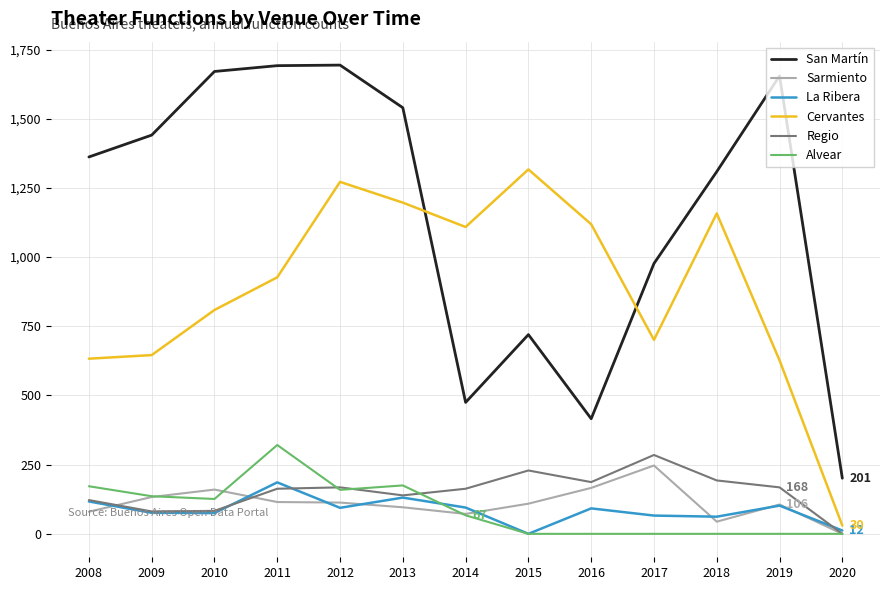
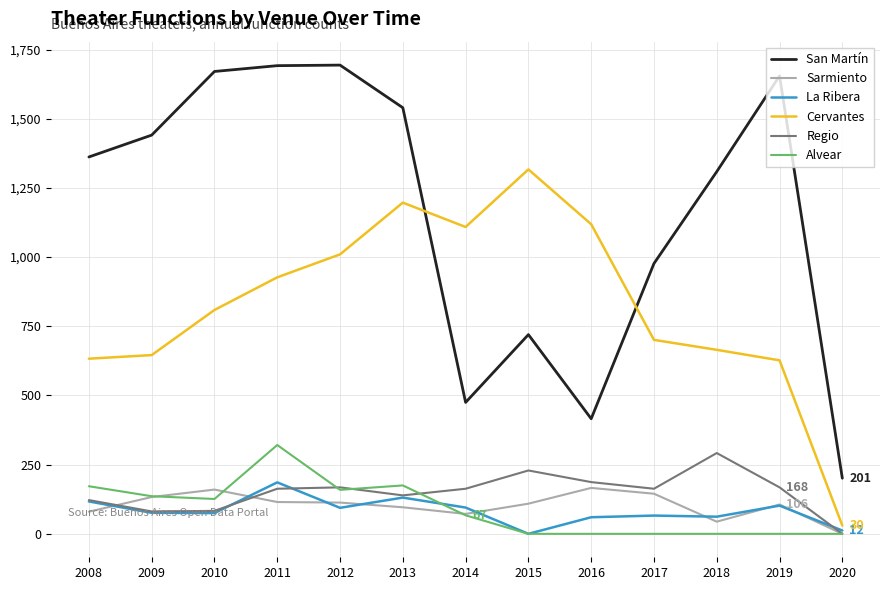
  {
    "San Martín": {
      "2020": "201"
    },
    "Sarmiento": {
      "2008": "80",
      "2010": "160",
      "2011": "120",
      "2012": "110",
      "2013": "100",
      "2015": "110",
      "2016": "170",
-     "2017": "250",
+     "2017": "150",
      "2018": "40"
    },
    "La Ribera": {
      "2011": "190",
      "2012": "90",
-     "2016": "90",
+     "2016": "60",
      "2017": "70",
      "2018": "60"
    },
    "Cervantes": {
      "2008": "630",
      "2009": "650",
      "2010": "810",
      "2011": "930",
-     "2012": "1,270",
+     "2012": "1,010",
      "2013": "1,200",
      "2014": "1,110",
      "2015": "1,320",
      "2016": "1,120",
      "2017": "700",
-     "2018": "1,160",
+     "2018": "670",
      "2019": "630"
    },
    "Regio": {
      "2011": "160",
      "2014": "160",
      "2015": "230",
      "2016": "190",
-     "2017": "290",
-     "2018": "190"
+     "2017": "160",
+     "2018": "290"
    },
    "Alvear": {
      "2008": "170",
      "2010": "130",
      "2011": "320",
      "2013": "180",
      "2016": "0",
      "2017": "0",
      "2018": "0",
      "2019": "0"
    }
  }
